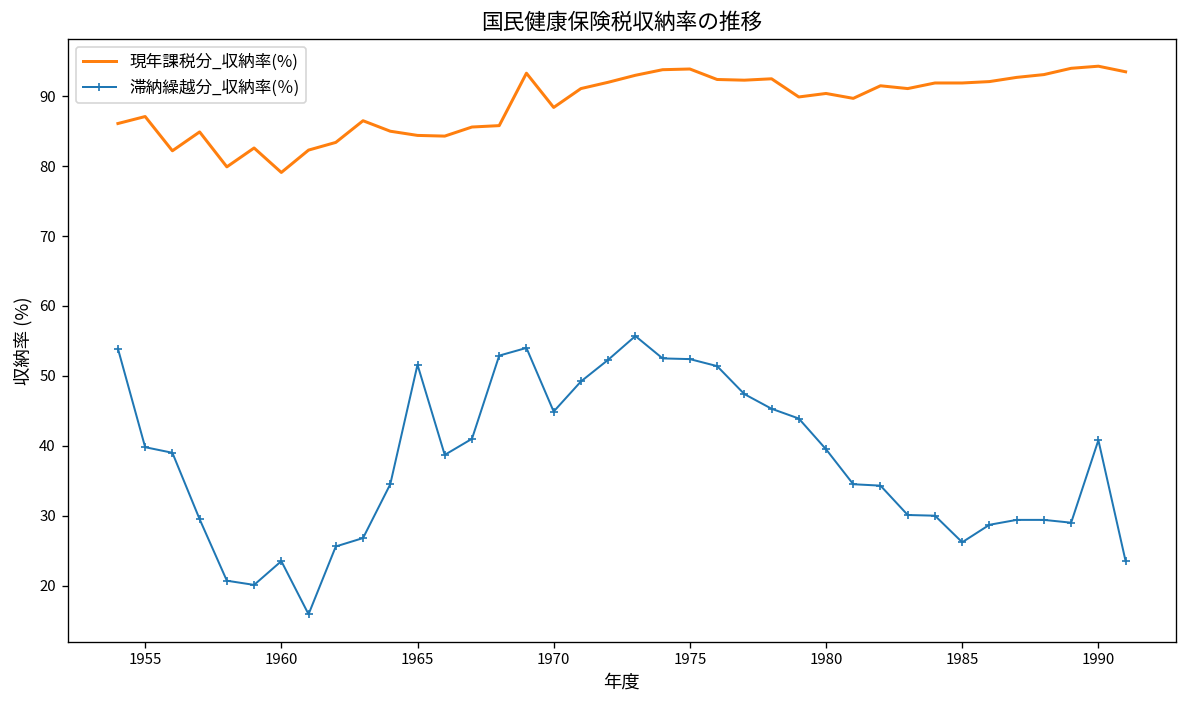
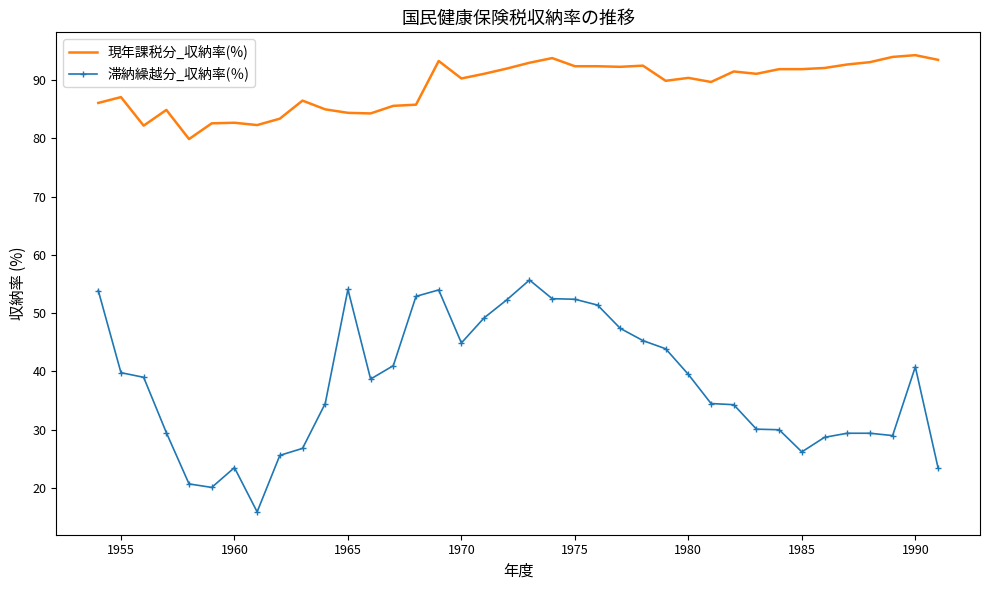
  {
    "現年課税分_収納率(%)": {
      "1955": 87,
-     "1960": 79,
+     "1960": 83,
      "1965": 84,
-     "1970": 88,
-     "1975": 94,
+     "1970": 90,
+     "1975": 92,
      "1980": 90,
      "1985": 92,
      "1990": 94
    },
    "滞納繰越分_収納率(％)": {
      "1955": 40,
      "1960": 24,
-     "1965": 52,
+     "1965": 54,
      "1970": 45,
      "1975": 52,
      "1980": 40,
      "1985": 26,
      "1990": 41
    }
  }
